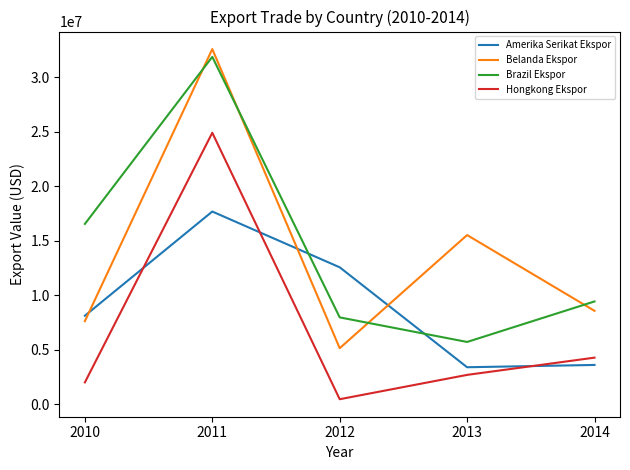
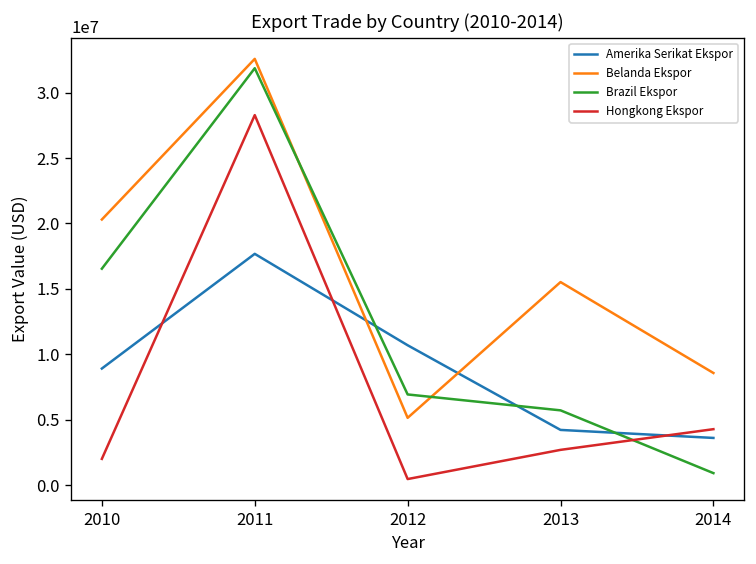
  {
    "Amerika Serikat Ekspor": {
-     "2010": 8100000,
+     "2010": 8900000,
      "2011": 17700000,
-     "2012": 12600000,
-     "2013": 3400000,
+     "2012": 10700000,
+     "2013": 4200000,
      "2014": 3600000
    },
    "Belanda Ekspor": {
-     "2010": 7600000,
+     "2010": 20300000,
      "2011": 32600000,
      "2012": 5100000,
      "2013": 15500000,
      "2014": 8600000
    },
    "Brazil Ekspor": {
      "2010": 16500000,
      "2011": 31900000,
-     "2012": 8000000,
+     "2012": 6900000,
      "2013": 5700000,
-     "2014": 9400000
+     "2014": 900000
    },
    "Hongkong Ekspor": {
      "2010": 2000000,
-     "2011": 24900000,
+     "2011": 28300000,
      "2012": 500000,
      "2013": 2700000,
      "2014": 4300000
    }
  }
